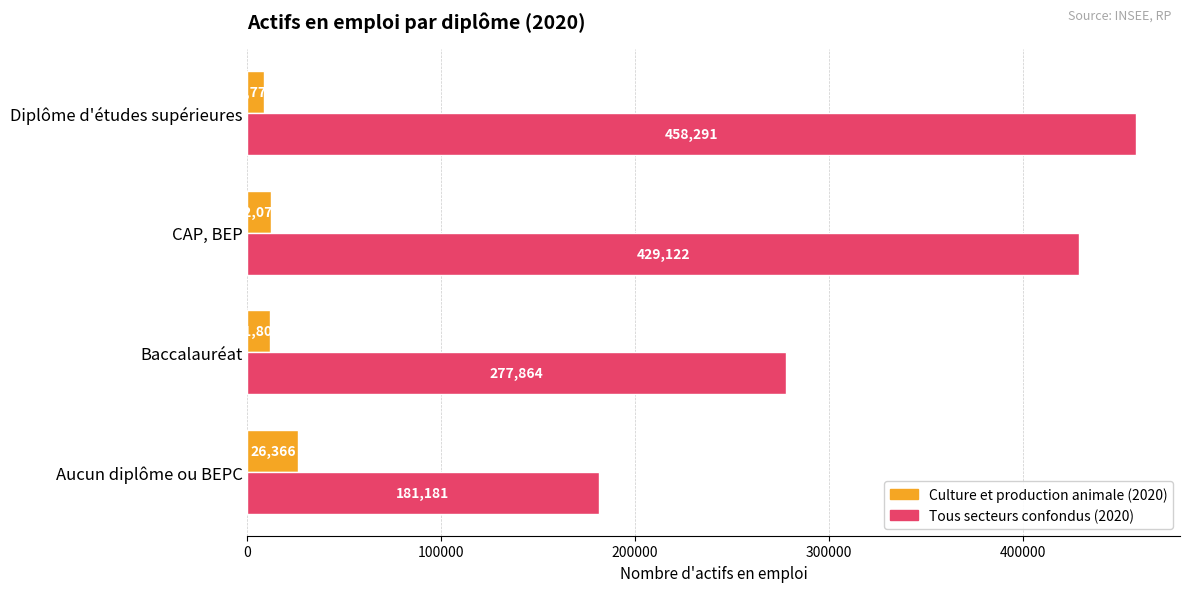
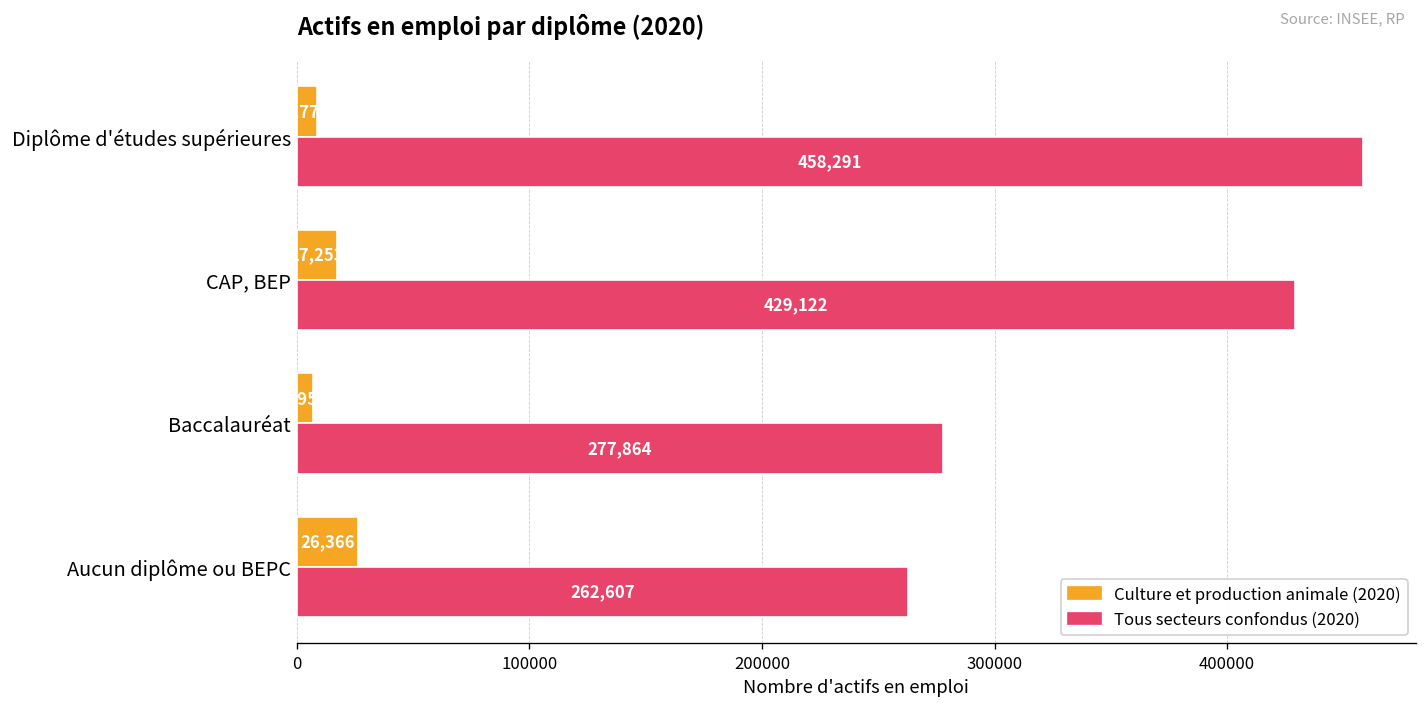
  {
    "Culture et production animale (2020)": {
      "Diplôme d'études supérieures": "9000",
-     "CAP, BEP": "12000",
-     "Baccalauréat": "12000"
+     "CAP, BEP": "17000",
+     "Baccalauréat": "7000"
    },
    "Tous secteurs confondus (2020)": {
      "Diplôme d'études supérieures": "458,291",
      "CAP, BEP": "429,122",
      "Baccalauréat": "277,864",
-     "Aucun diplôme ou BEPC": "181,181"
+     "Aucun diplôme ou BEPC": "262,607"
    }
  }
